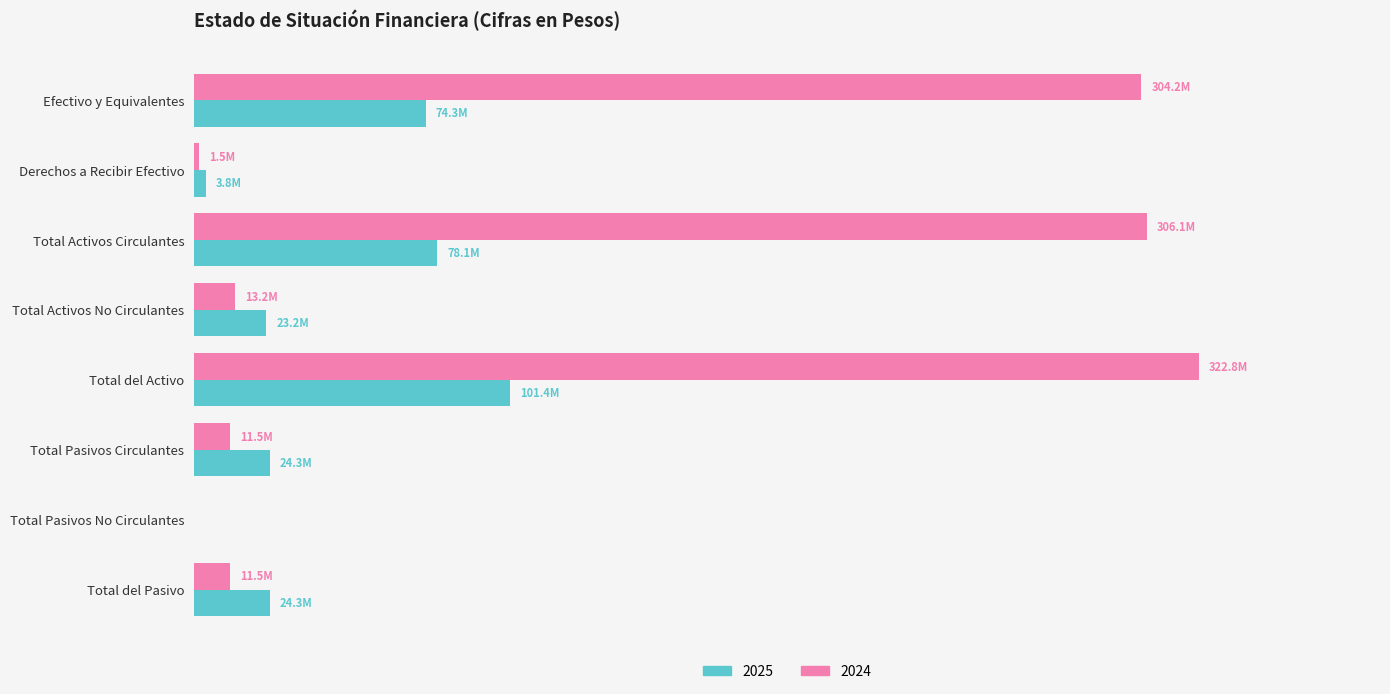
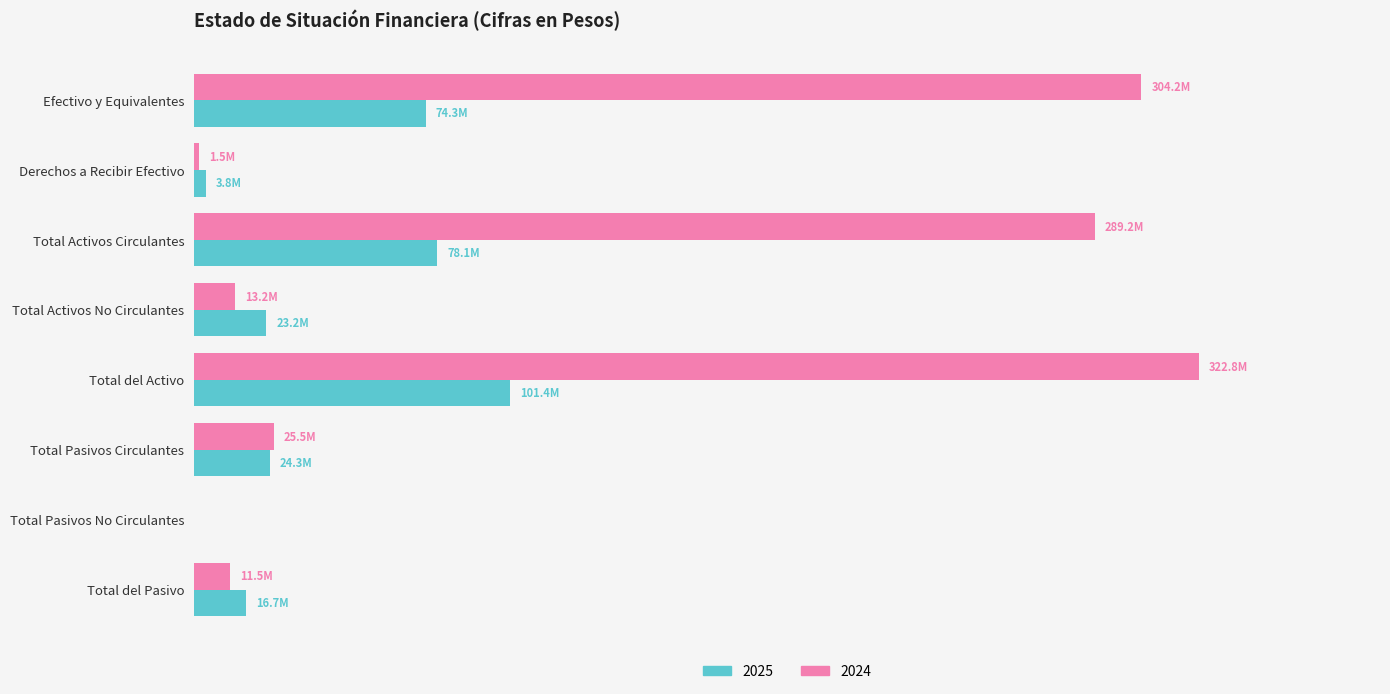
  {
    "2025": {
      "Efectivo y Equivalentes": "74.3M",
      "Derechos a Recibir Efectivo": "3.8M",
      "Total Activos Circulantes": "78.1M",
      "Total Activos No Circulantes": "23.2M",
      "Total del Activo": "101.4M",
      "Total Pasivos Circulantes": "24.3M",
-     "Total del Pasivo": "24.3M"
+     "Total del Pasivo": "16.7M"
    },
    "2024": {
      "Efectivo y Equivalentes": "304.2M",
      "Derechos a Recibir Efectivo": "1.5M",
-     "Total Activos Circulantes": "306.1M",
+     "Total Activos Circulantes": "289.2M",
      "Total Activos No Circulantes": "13.2M",
      "Total del Activo": "322.8M",
-     "Total Pasivos Circulantes": "11.5M",
+     "Total Pasivos Circulantes": "25.5M",
      "Total del Pasivo": "11.5M"
    }
  }
